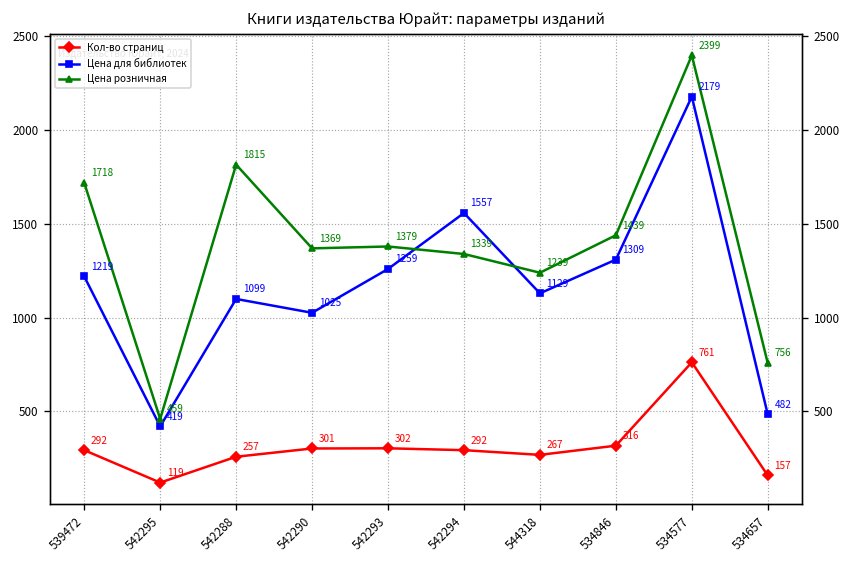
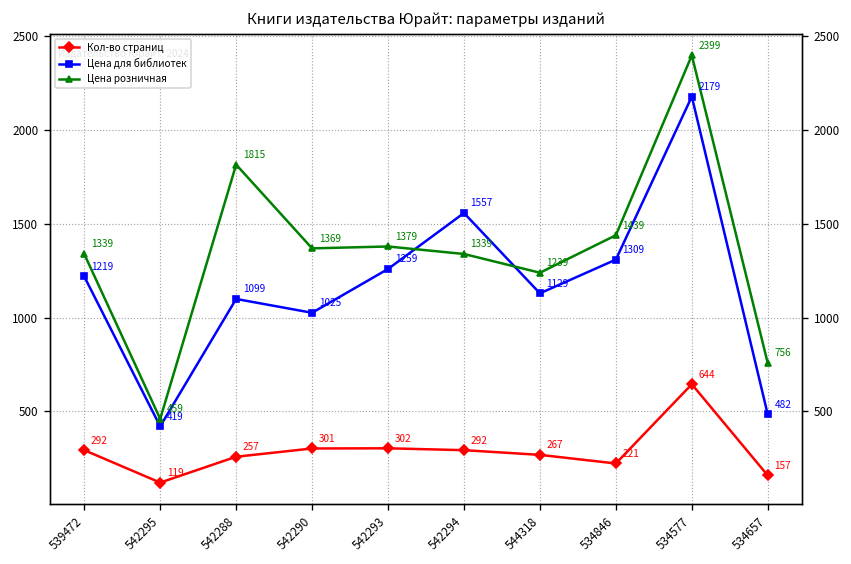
  {
    "Кол-во страниц": {
      "539472": 292,
      "542295": 119,
      "542288": 257,
      "542290": 301,
      "542293": 302,
      "542294": 292,
      "544318": 267,
-     "534846": 316,
-     "534577": 761,
+     "534846": 221,
+     "534577": 644,
      "534657": 157
    },
    "Цена для библиотек": {
      "539472": 1219,
      "542288": 1099,
      "542290": 1025,
      "542293": 1259,
      "544318": 1129,
      "534846": 1309,
      "534577": 2179,
      "534657": 482
    },
    "Цена розничная": {
-     "539472": 1718,
+     "539472": 1339,
      "542290": 1369,
      "542293": 1379,
      "542294": 1339,
      "544318": 1239,
      "534846": 1439,
      "534577": 2399,
      "534657": 756
    }
  }
